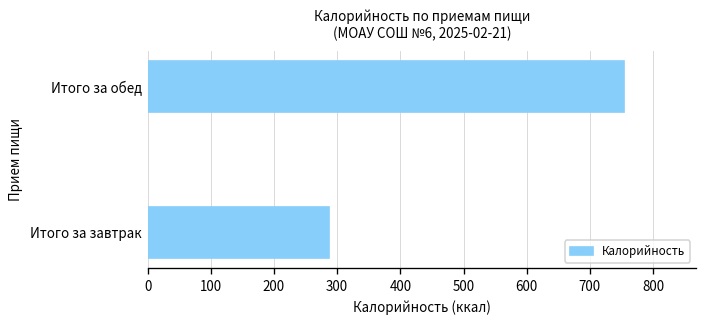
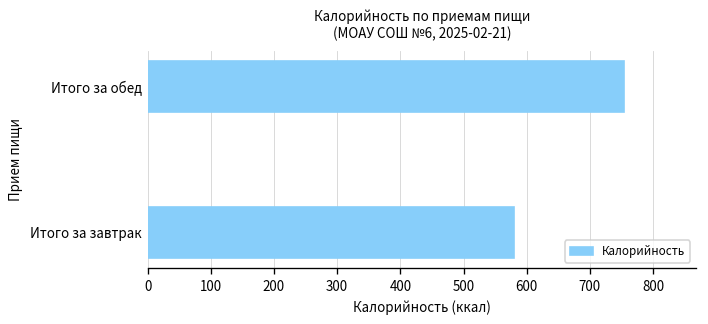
  {
    "Итого за обед": 750,
-   "Итого за завтрак": 290
+   "Итого за завтрак": 580
  }
